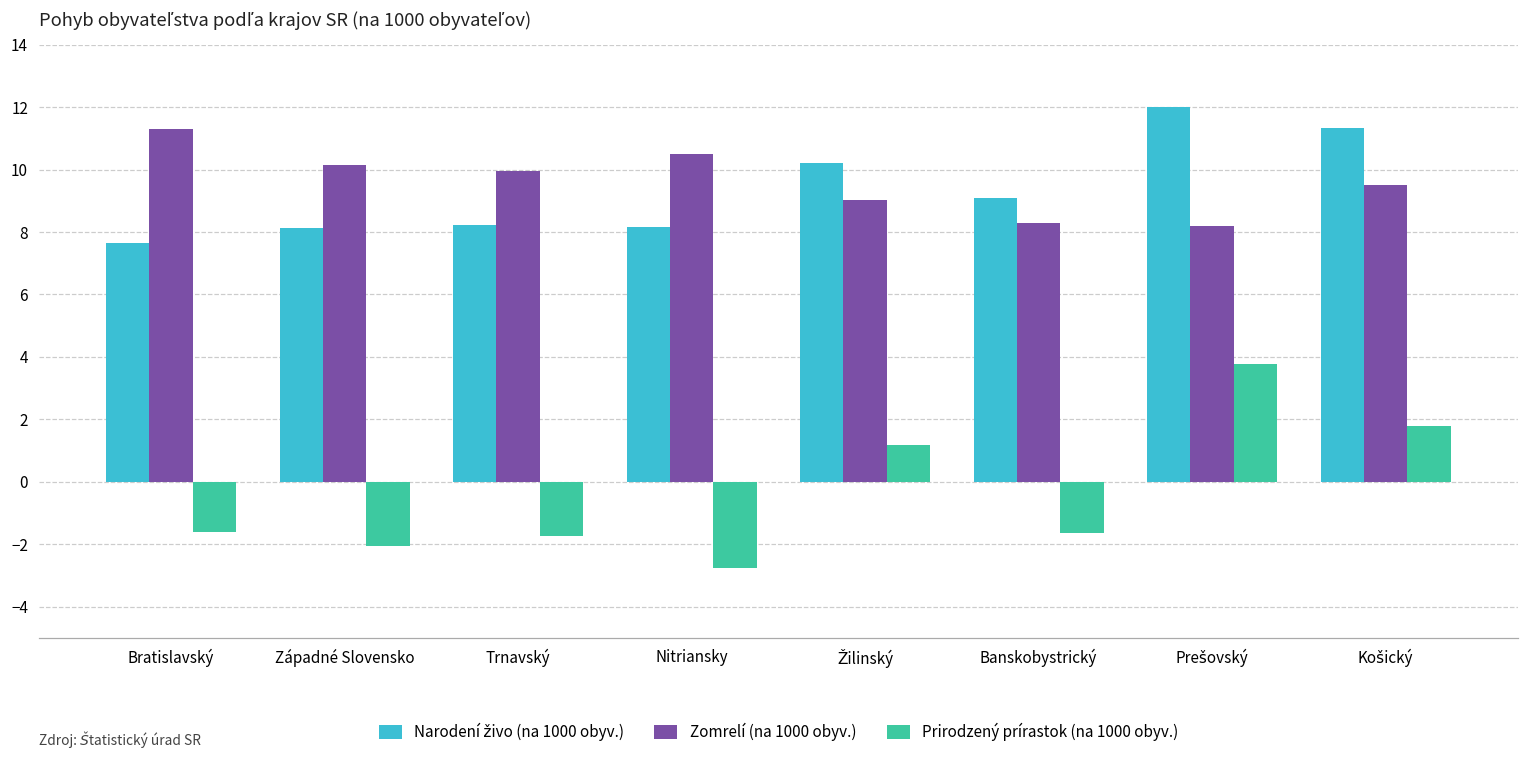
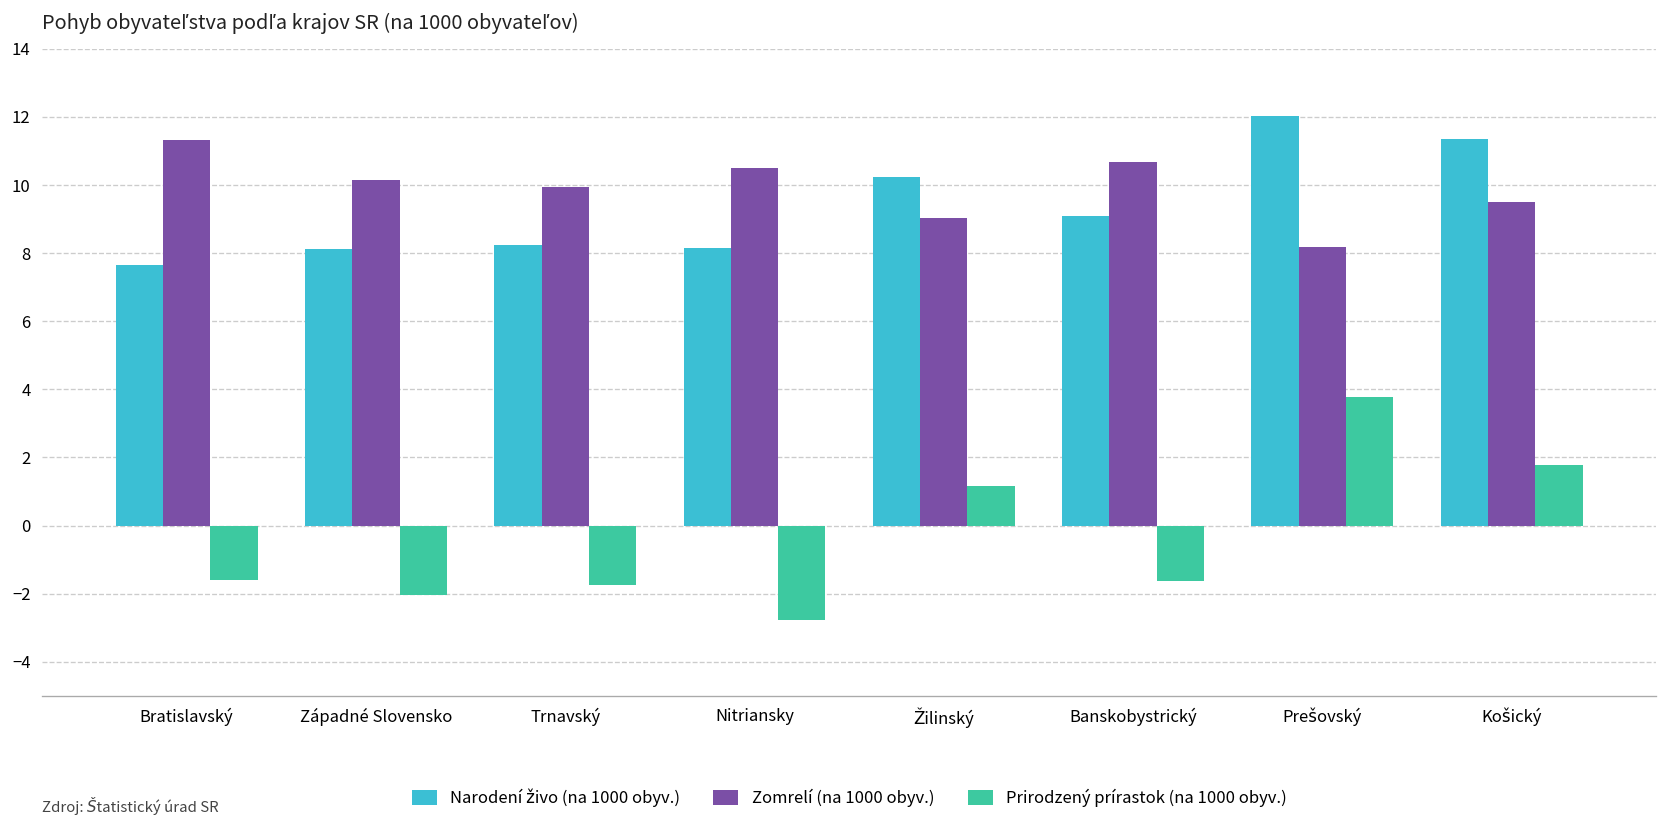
  {
    "Zomrelí (na 1000 obyv.)": {
      "Bratislavský": 11.3,
      "Západné Slovensko": 10.1,
      "Trnavský": 9.9,
      "Nitriansky": 10.5,
      "Žilinský": 9.0,
-     "Banskobystrický": 8.3,
+     "Banskobystrický": 10.7,
      "Prešovský": 8.2,
      "Košický": 9.5
    }
  }
